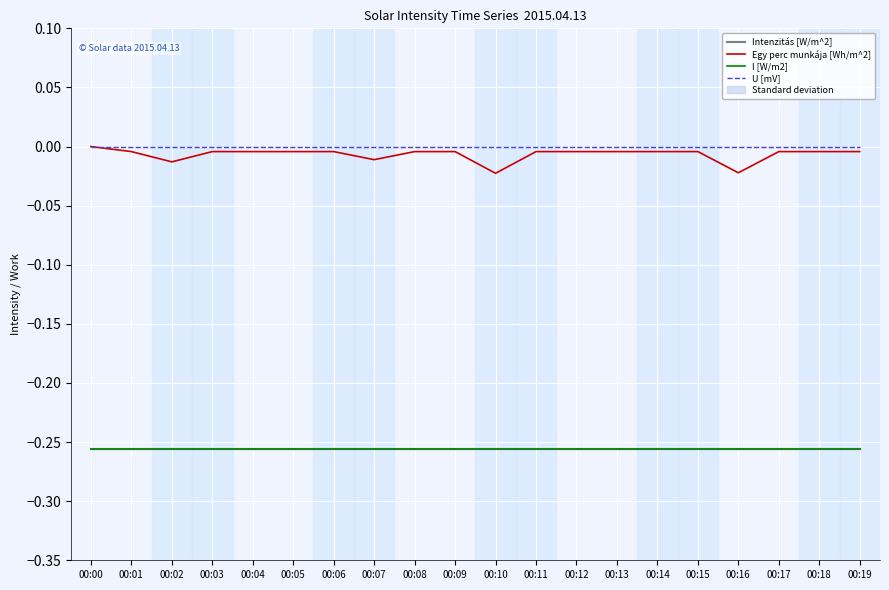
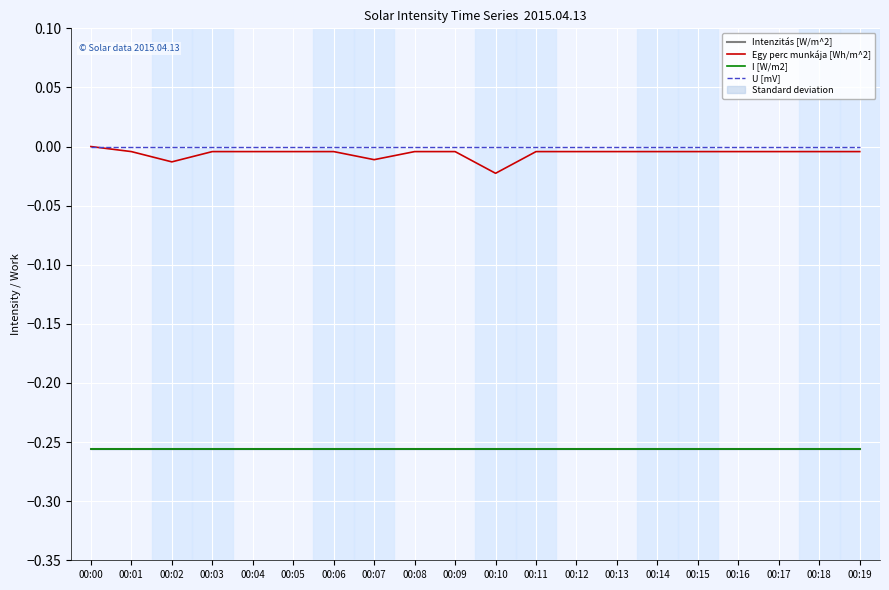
  {
    "Standard deviation": {
      "00:00": -0.256,
      "00:01": -0.256,
      "00:02": -0.256,
      "00:03": -0.256,
      "00:04": -0.256,
      "00:05": -0.256,
      "00:06": -0.256,
      "00:07": -0.256,
      "00:08": -0.256,
      "00:09": -0.256,
      "00:10": -0.256,
      "00:11": -0.256,
      "00:12": -0.256,
      "00:13": -0.256,
      "00:14": -0.256,
      "00:15": -0.256,
      "00:16": -0.256,
      "00:17": -0.256,
      "00:18": -0.256,
      "00:19": -0.256
    },
    "Egy perc munkája [Wh/m^2]": {
      "00:01": -0.004,
      "00:02": -0.013,
      "00:03": -0.004,
      "00:04": -0.004,
      "00:05": -0.004,
      "00:06": -0.004,
      "00:07": -0.011,
      "00:08": -0.004,
      "00:09": -0.004,
      "00:10": -0.023,
      "00:11": -0.004,
      "00:12": -0.004,
      "00:13": -0.004,
      "00:14": -0.004,
      "00:15": -0.004,
-     "00:16": -0.022,
+     "00:16": -0.004,
      "00:17": -0.004,
      "00:18": -0.004,
      "00:19": -0.004
    },
    "U [mV]": {
      "00:01": 0.000,
      "00:02": 0.000,
      "00:03": 0.000,
      "00:04": 0.000,
      "00:05": 0.000,
      "00:06": 0.000,
      "00:07": 0.000,
      "00:08": 0.000,
      "00:09": 0.000,
      "00:10": 0.000,
      "00:11": 0.000,
      "00:12": 0.000,
      "00:13": 0.000,
      "00:14": 0.000,
      "00:15": 0.000,
      "00:16": 0.000,
      "00:17": 0.000,
      "00:18": 0.000,
      "00:19": 0.000
    }
  }
